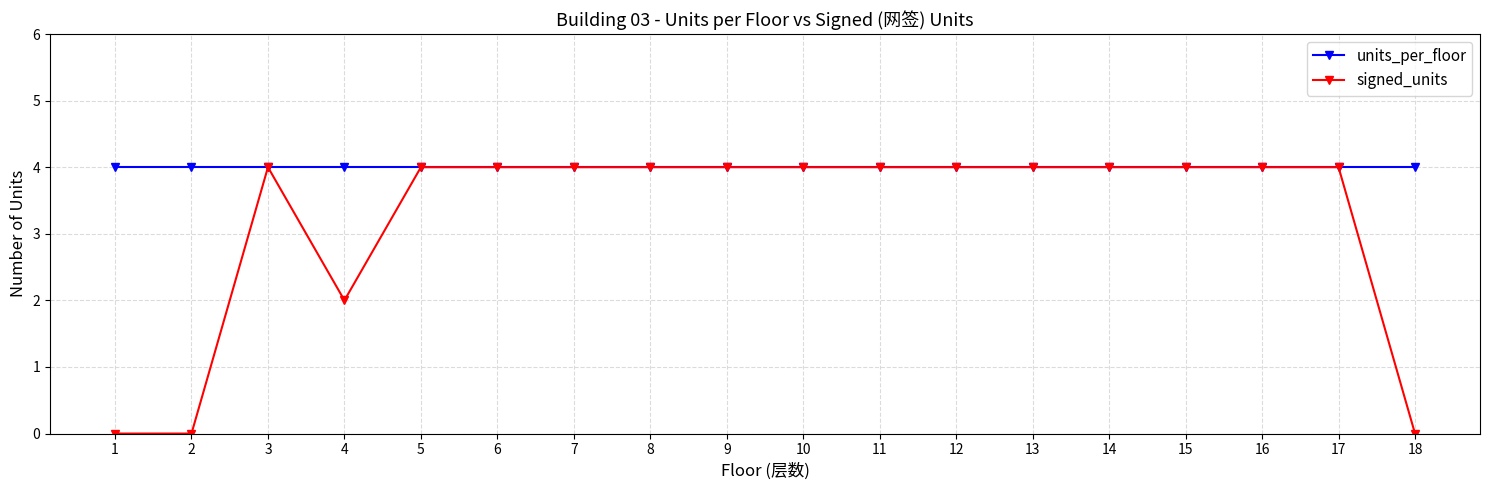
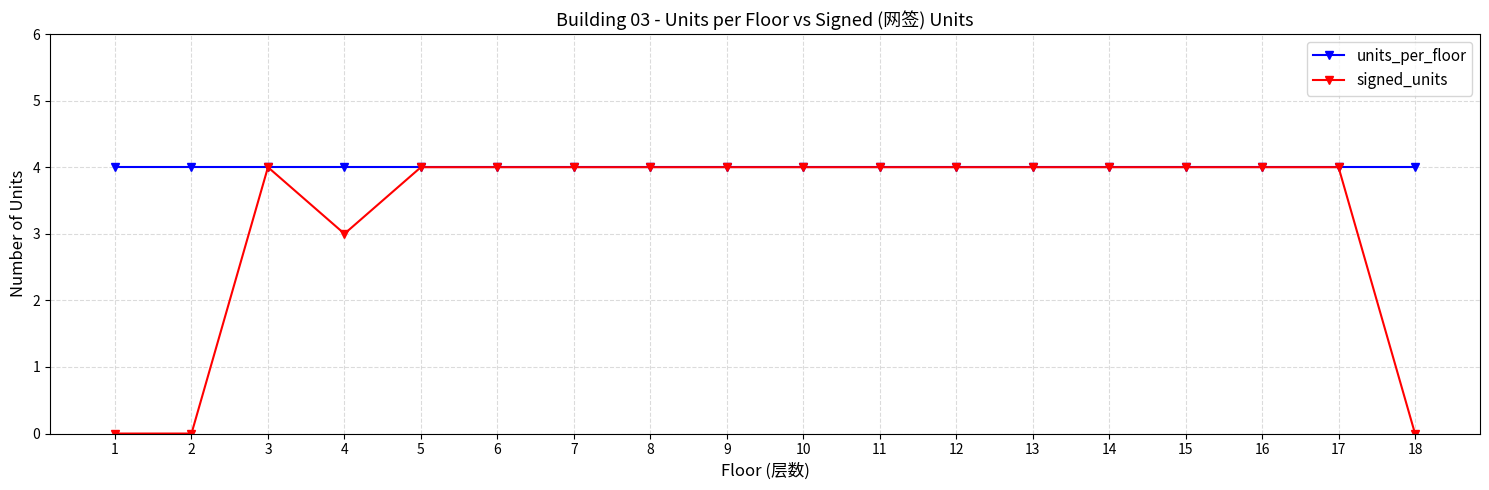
  {
    "units_per_floor": {
      "1": 4,
      "2": 4,
      "4": 4,
      "18": 4
    },
    "signed_units": {
      "1": 0,
      "2": 0,
-     "4": 2,
+     "4": 3,
      "18": 0
    }
  }
